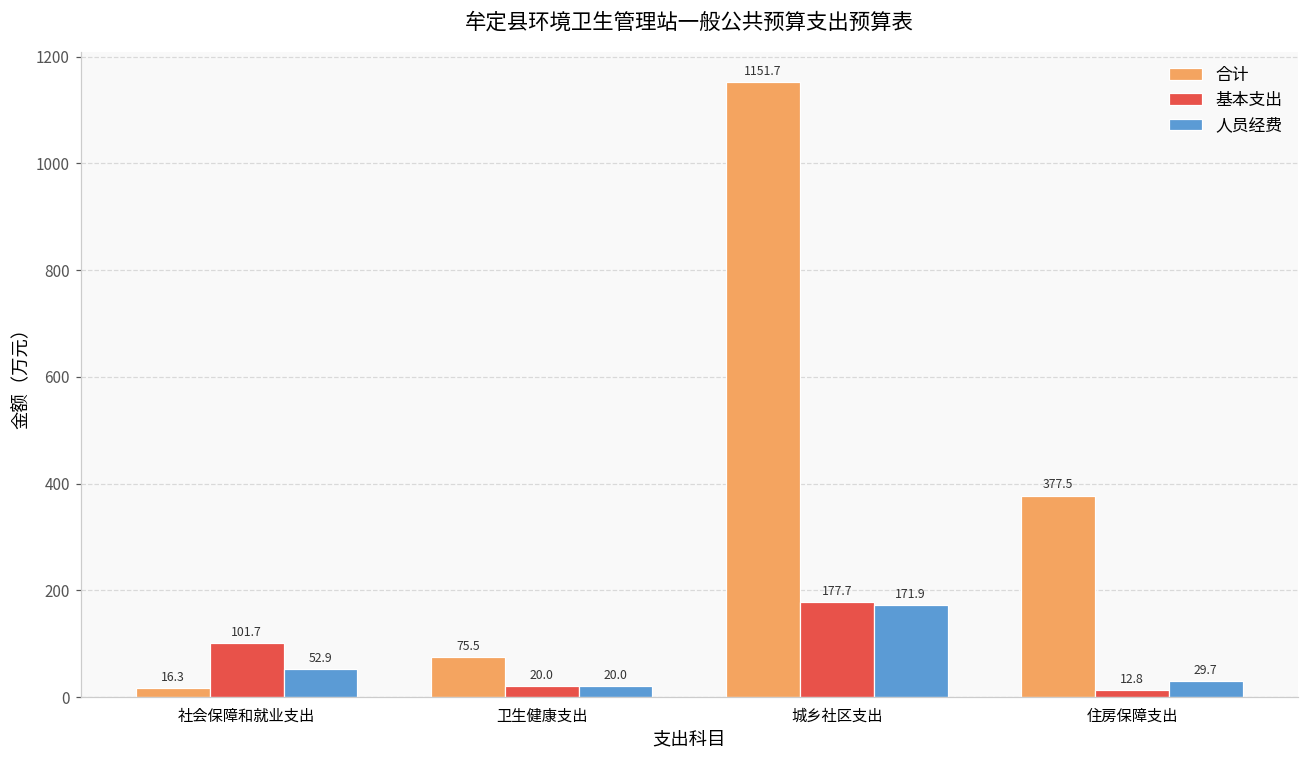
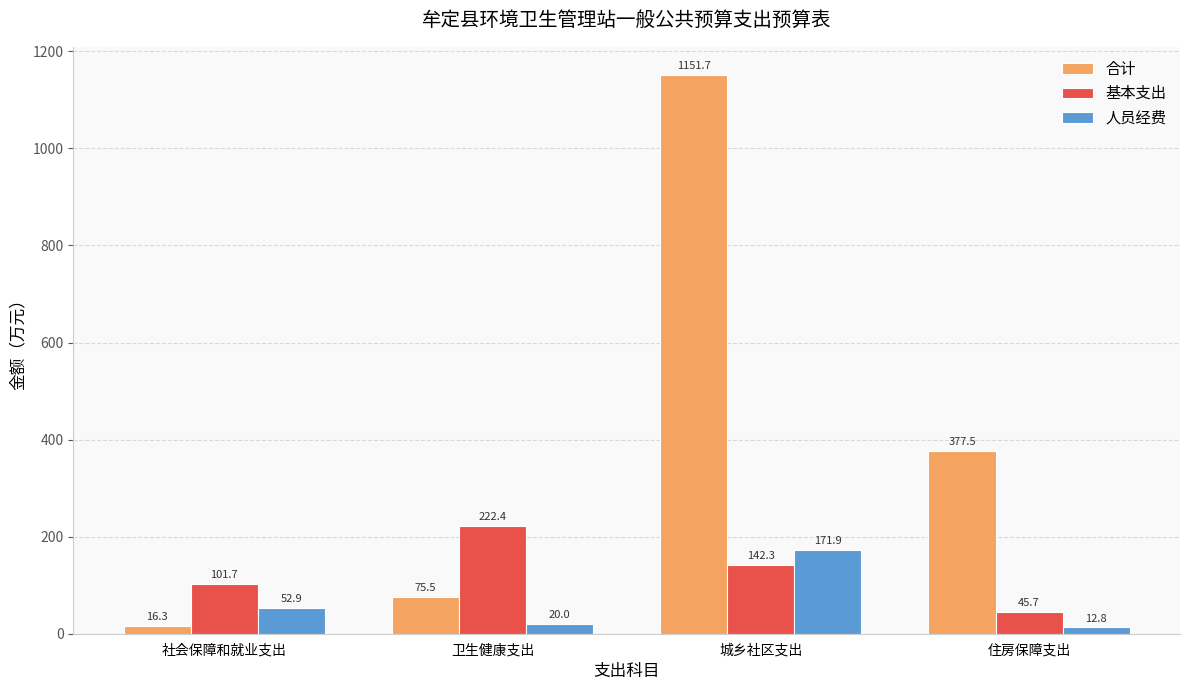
  {
    "合计": {
      "社会保障和就业支出": 16.3,
      "卫生健康支出": 75.5,
      "城乡社区支出": 1151.7,
      "住房保障支出": 377.5
    },
    "基本支出": {
      "社会保障和就业支出": 101.7,
-     "卫生健康支出": 20.0,
-     "城乡社区支出": 177.7,
-     "住房保障支出": 12.8
+     "卫生健康支出": 222.4,
+     "城乡社区支出": 142.3,
+     "住房保障支出": 45.7
    },
    "人员经费": {
      "社会保障和就业支出": 52.9,
      "卫生健康支出": 20.0,
      "城乡社区支出": 171.9,
-     "住房保障支出": 29.7
+     "住房保障支出": 12.8
    }
  }
